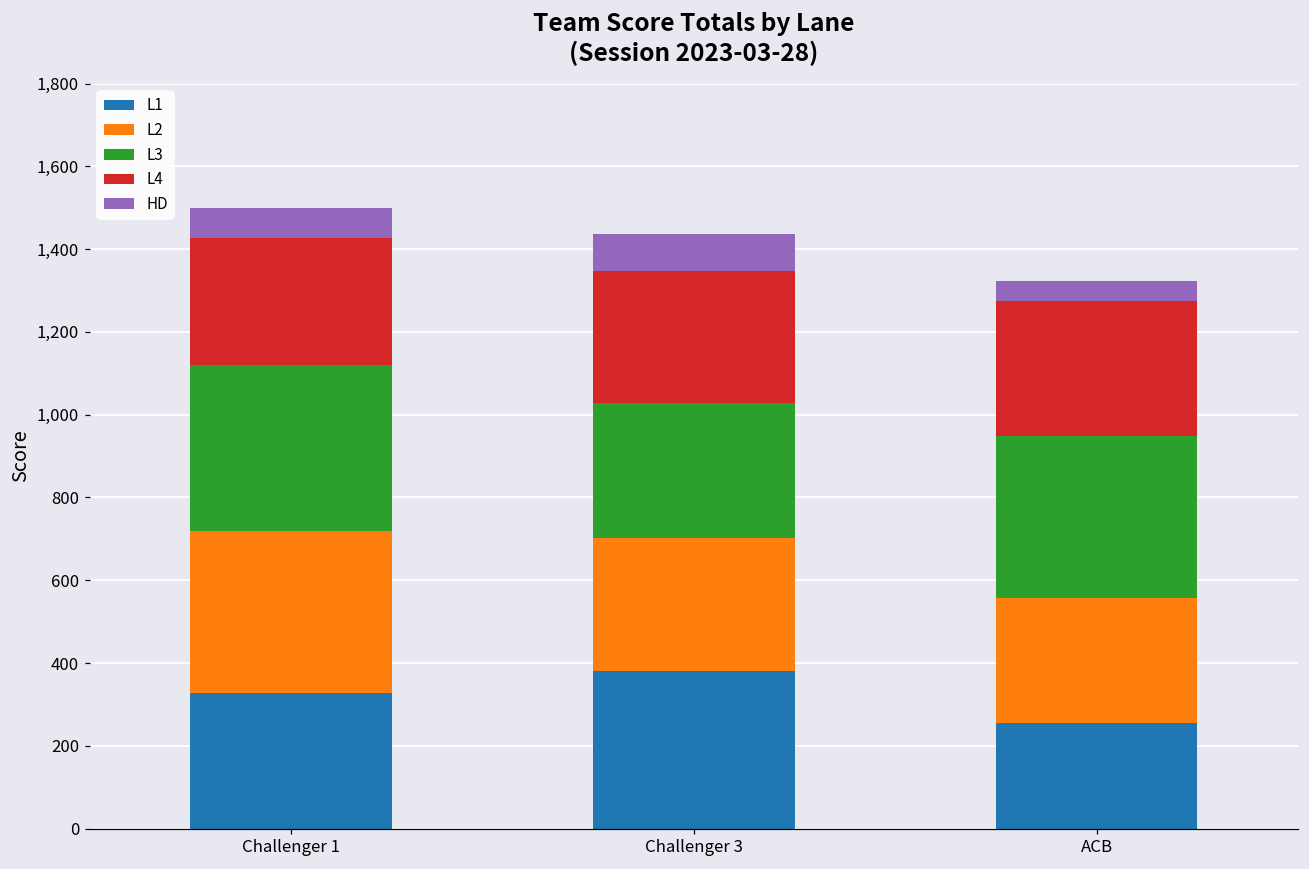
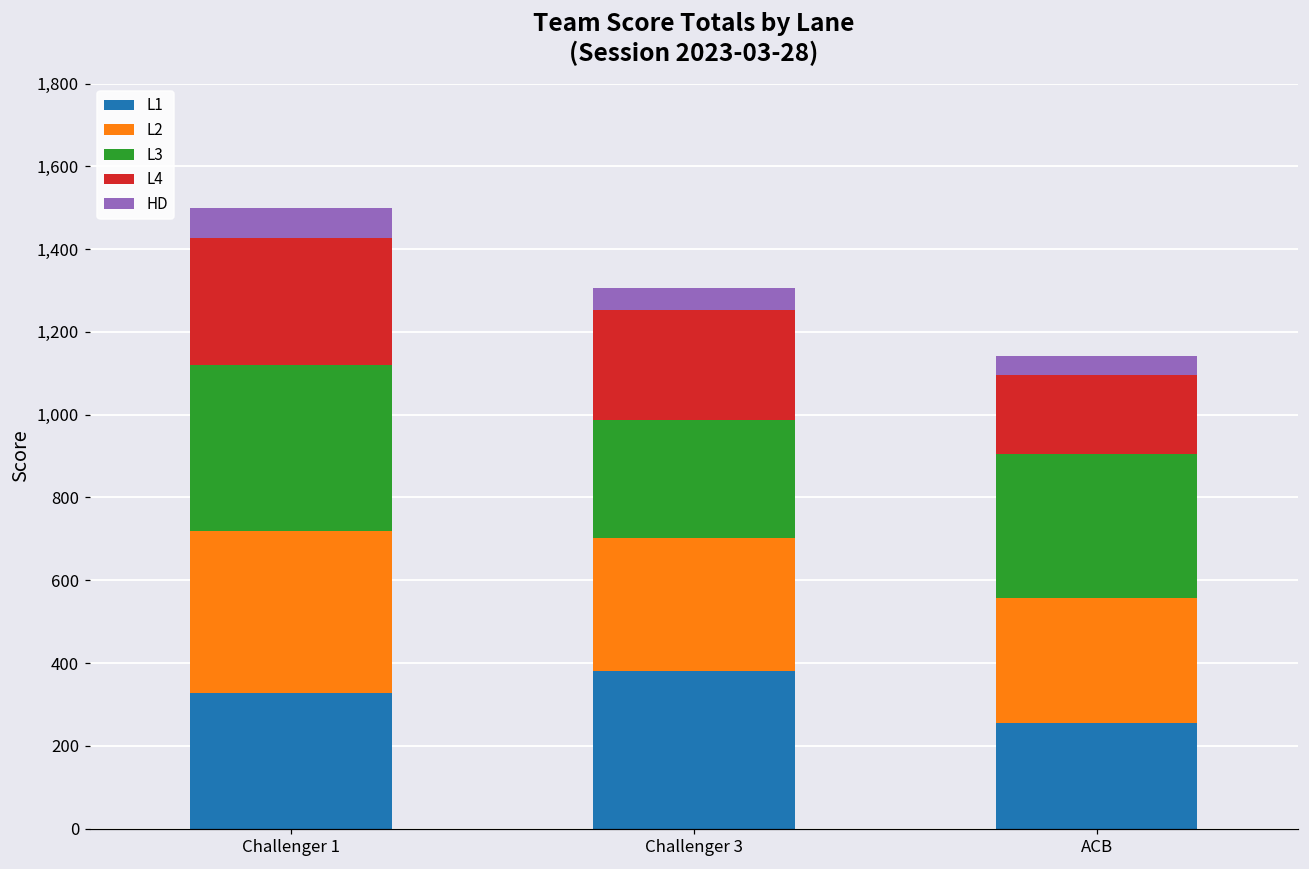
  {
    "L1": {
      "Challenger 1": 330,
      "Challenger 3": 380,
      "ACB": 260
    },
    "L2": {
      "Challenger 1": 390,
      "Challenger 3": 320,
      "ACB": 300
    },
    "L3": {
      "Challenger 1": 400,
-     "Challenger 3": 330,
-     "ACB": 390
+     "Challenger 3": 290,
+     "ACB": 350
    },
    "L4": {
      "Challenger 1": 310,
-     "Challenger 3": 320,
-     "ACB": 330
+     "Challenger 3": 270,
+     "ACB": 190
    },
    "HD": {
      "Challenger 1": 70,
-     "Challenger 3": 90,
+     "Challenger 3": 50,
      "ACB": 50
    }
  }
